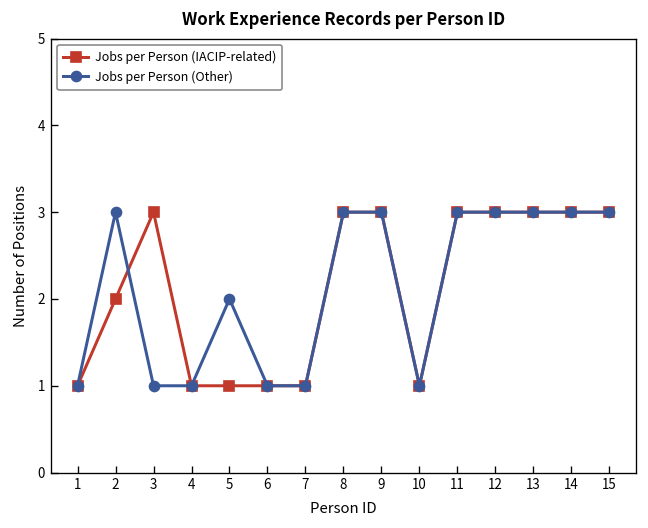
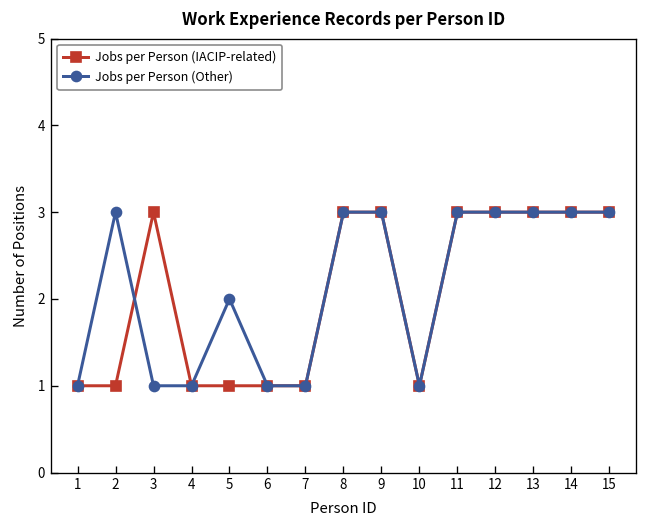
  {
    "Jobs per Person (IACIP-related)": {
-     "2": 2,
+     "2": 1,
      "3": 3,
      "5": 1
    },
    "Jobs per Person (Other)": {
      "2": 3,
      "3": 1,
      "5": 2
    }
  }
